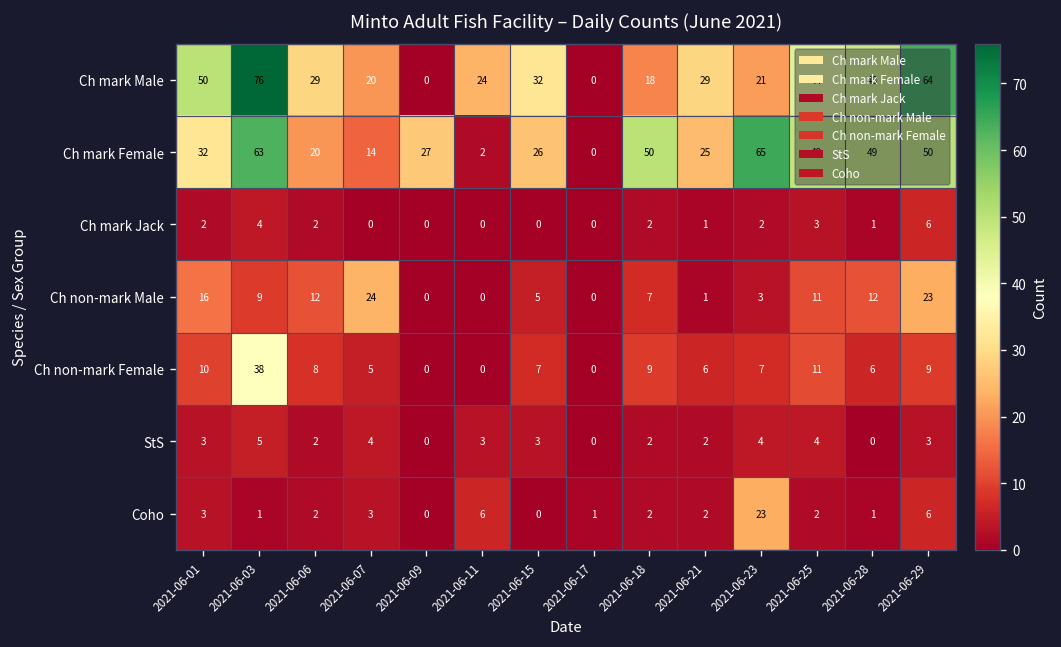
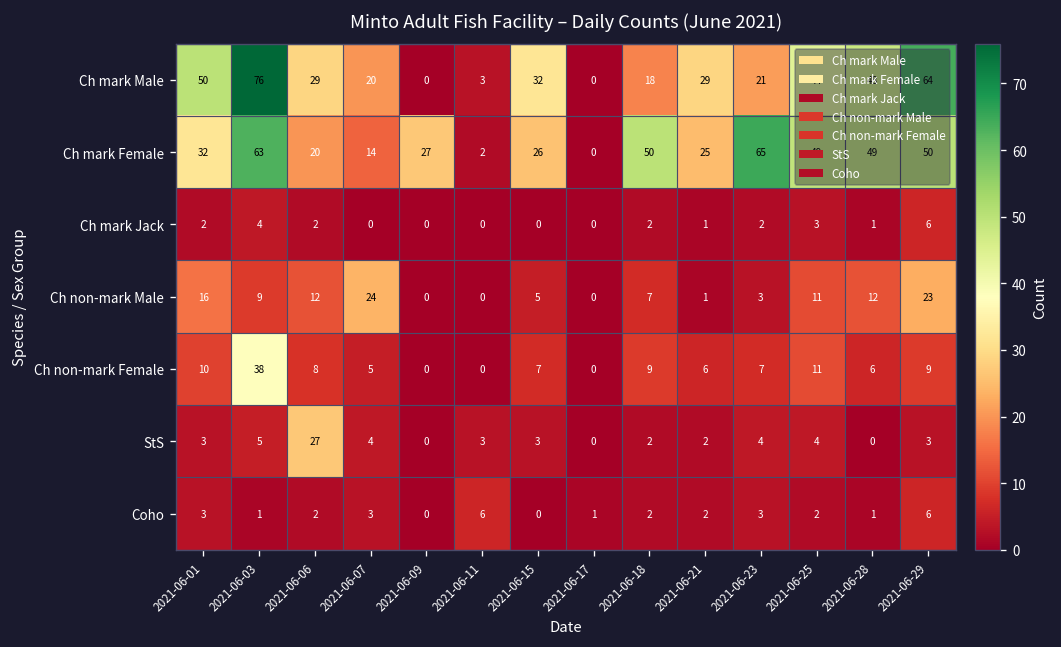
  {
    "Ch mark Male": {
      "2021-06-01": 50,
      "2021-06-03": 76,
      "2021-06-06": 29,
      "2021-06-07": 20,
      "2021-06-09": 0,
-     "2021-06-11": 24,
+     "2021-06-11": 3,
      "2021-06-15": 32,
      "2021-06-17": 0,
      "2021-06-18": 18,
      "2021-06-21": 29,
      "2021-06-23": 21
    },
    "Ch mark Female": {
      "2021-06-01": 32,
      "2021-06-03": 63,
      "2021-06-06": 20,
      "2021-06-07": 14,
      "2021-06-09": 27,
      "2021-06-11": 2,
      "2021-06-15": 26,
      "2021-06-17": 0,
      "2021-06-18": 50,
      "2021-06-21": 25,
      "2021-06-23": 65
    },
    "Ch mark Jack": {
      "2021-06-01": 2,
      "2021-06-03": 4,
      "2021-06-06": 2,
      "2021-06-07": 0,
      "2021-06-09": 0,
      "2021-06-11": 0,
      "2021-06-15": 0,
      "2021-06-17": 0,
      "2021-06-18": 2,
      "2021-06-21": 1,
      "2021-06-23": 2,
      "2021-06-25": 3,
      "2021-06-28": 1,
      "2021-06-29": 6
    },
    "Ch non-mark Male": {
      "2021-06-01": 16,
      "2021-06-03": 9,
      "2021-06-06": 12,
      "2021-06-07": 24,
      "2021-06-09": 0,
      "2021-06-11": 0,
      "2021-06-15": 5,
      "2021-06-17": 0,
      "2021-06-18": 7,
      "2021-06-21": 1,
      "2021-06-23": 3,
      "2021-06-25": 11,
      "2021-06-28": 12,
      "2021-06-29": 23
    },
    "Ch non-mark Female": {
      "2021-06-01": 10,
      "2021-06-03": 38,
      "2021-06-06": 8,
      "2021-06-07": 5,
      "2021-06-09": 0,
      "2021-06-11": 0,
      "2021-06-15": 7,
      "2021-06-17": 0,
      "2021-06-18": 9,
      "2021-06-21": 6,
      "2021-06-23": 7,
      "2021-06-25": 11,
      "2021-06-28": 6,
      "2021-06-29": 9
    },
    "StS": {
      "2021-06-01": 3,
      "2021-06-03": 5,
-     "2021-06-06": 2,
+     "2021-06-06": 27,
      "2021-06-07": 4,
      "2021-06-09": 0,
      "2021-06-11": 3,
      "2021-06-15": 3,
      "2021-06-17": 0,
      "2021-06-18": 2,
      "2021-06-21": 2,
      "2021-06-23": 4,
      "2021-06-25": 4,
      "2021-06-28": 0,
      "2021-06-29": 3
    },
    "Coho": {
      "2021-06-01": 3,
      "2021-06-03": 1,
      "2021-06-06": 2,
      "2021-06-07": 3,
      "2021-06-09": 0,
      "2021-06-11": 6,
      "2021-06-15": 0,
      "2021-06-17": 1,
      "2021-06-18": 2,
      "2021-06-21": 2,
-     "2021-06-23": 23,
+     "2021-06-23": 3,
      "2021-06-25": 2,
      "2021-06-28": 1,
      "2021-06-29": 6
    }
  }
